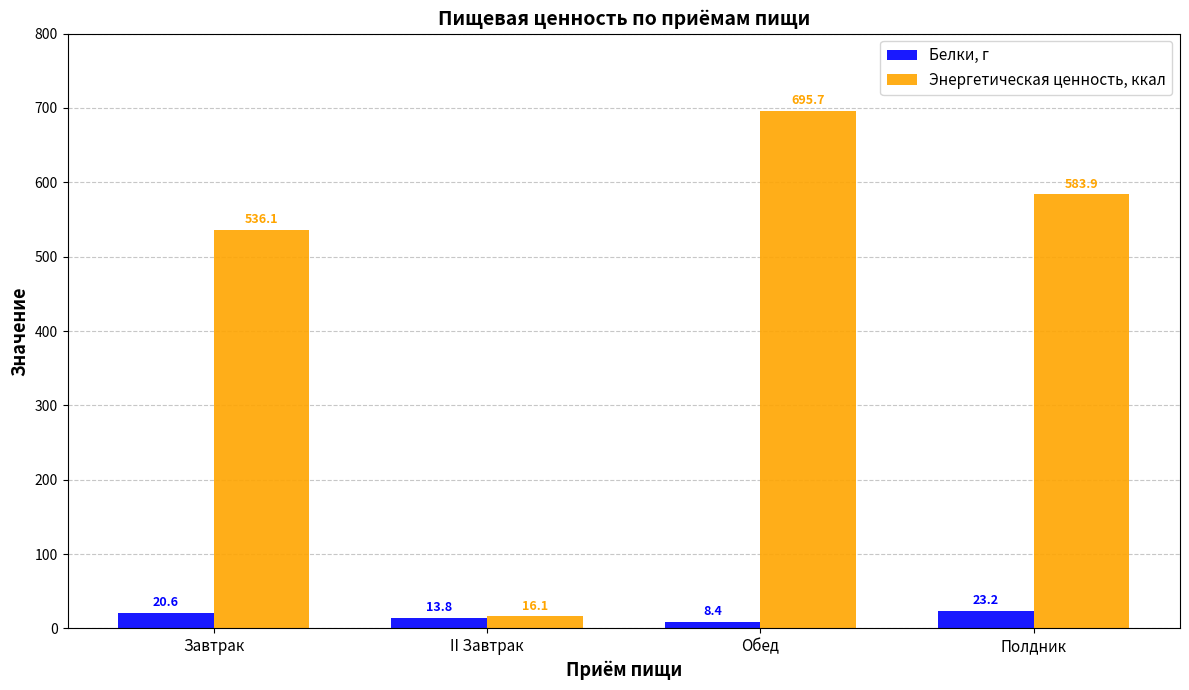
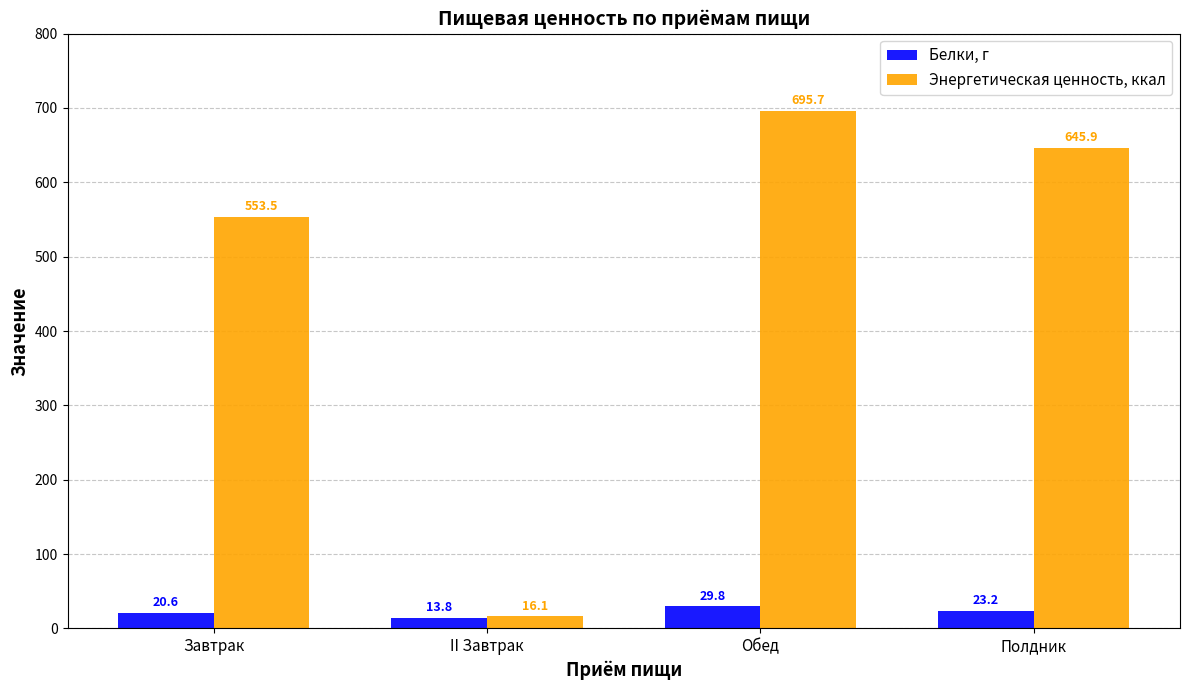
  {
    "Белки, г": {
      "Завтрак": 20.6,
      "II Завтрак": 13.8,
-     "Обед": 8.4,
+     "Обед": 29.8,
      "Полдник": 23.2
    },
    "Энергетическая ценность, ккал": {
-     "Завтрак": 536.1,
+     "Завтрак": 553.5,
      "II Завтрак": 16.1,
      "Обед": 695.7,
-     "Полдник": 583.9
+     "Полдник": 645.9
    }
  }
